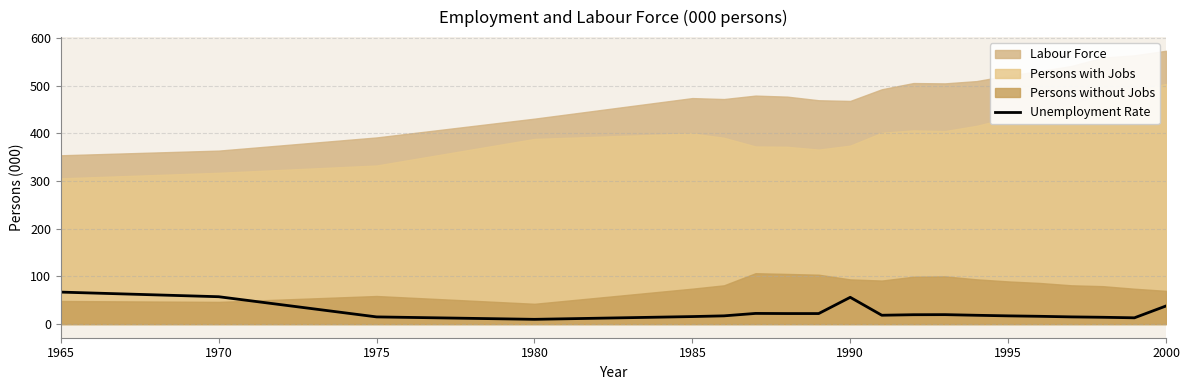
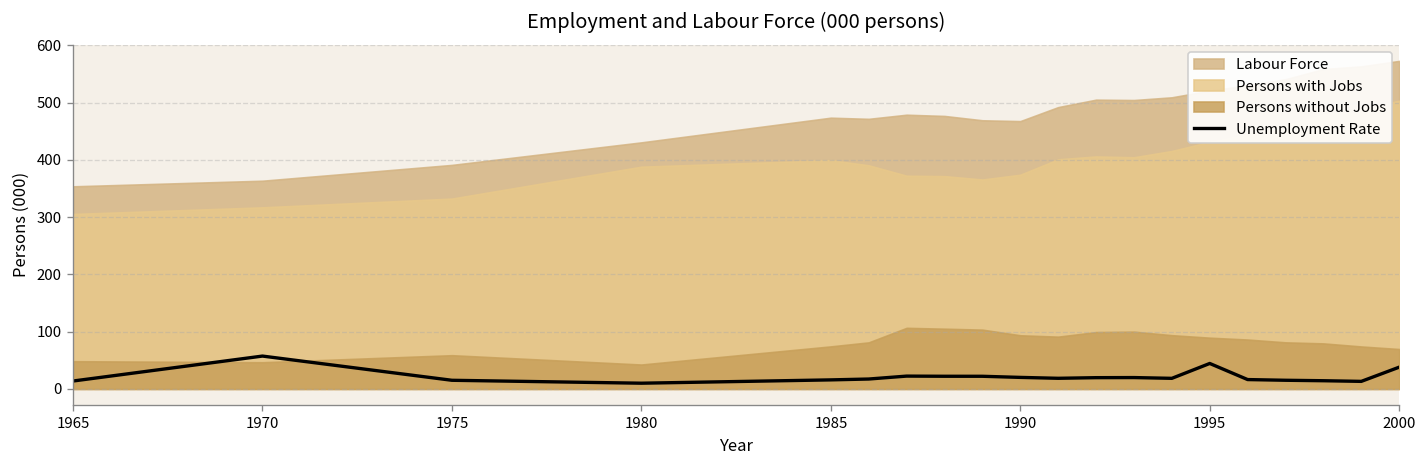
  {
    "Unemployment Rate": {
-     "1965": 70,
+     "1965": 10,
      "1970": 60,
      "1975": 20,
      "1980": 10,
      "1985": 20,
-     "1990": 60,
-     "1995": 20,
+     "1990": 20,
+     "1995": 40,
      "2000": 40
    }
  }
